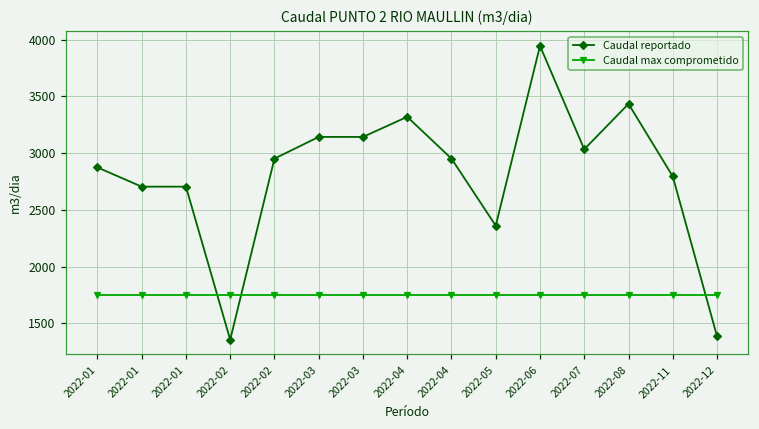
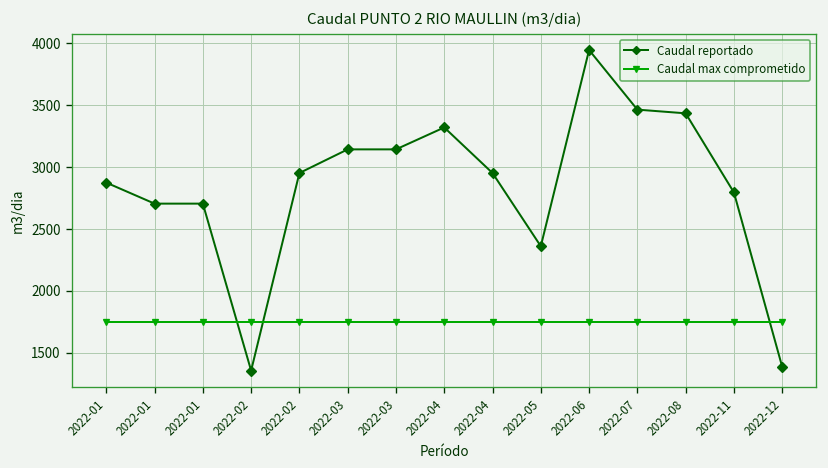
  {
    "Caudal reportado": {
      "2022-05": 2360,
      "2022-06": 3950,
-     "2022-07": 3030,
+     "2022-07": 3460,
      "2022-08": 3430,
      "2022-11": 2800,
      "2022-12": 1390
    },
    "Caudal max comprometido": {
      "2022-05": 1750,
      "2022-06": 1750,
      "2022-07": 1750,
      "2022-08": 1750,
      "2022-11": 1750,
      "2022-12": 1750
    }
  }
